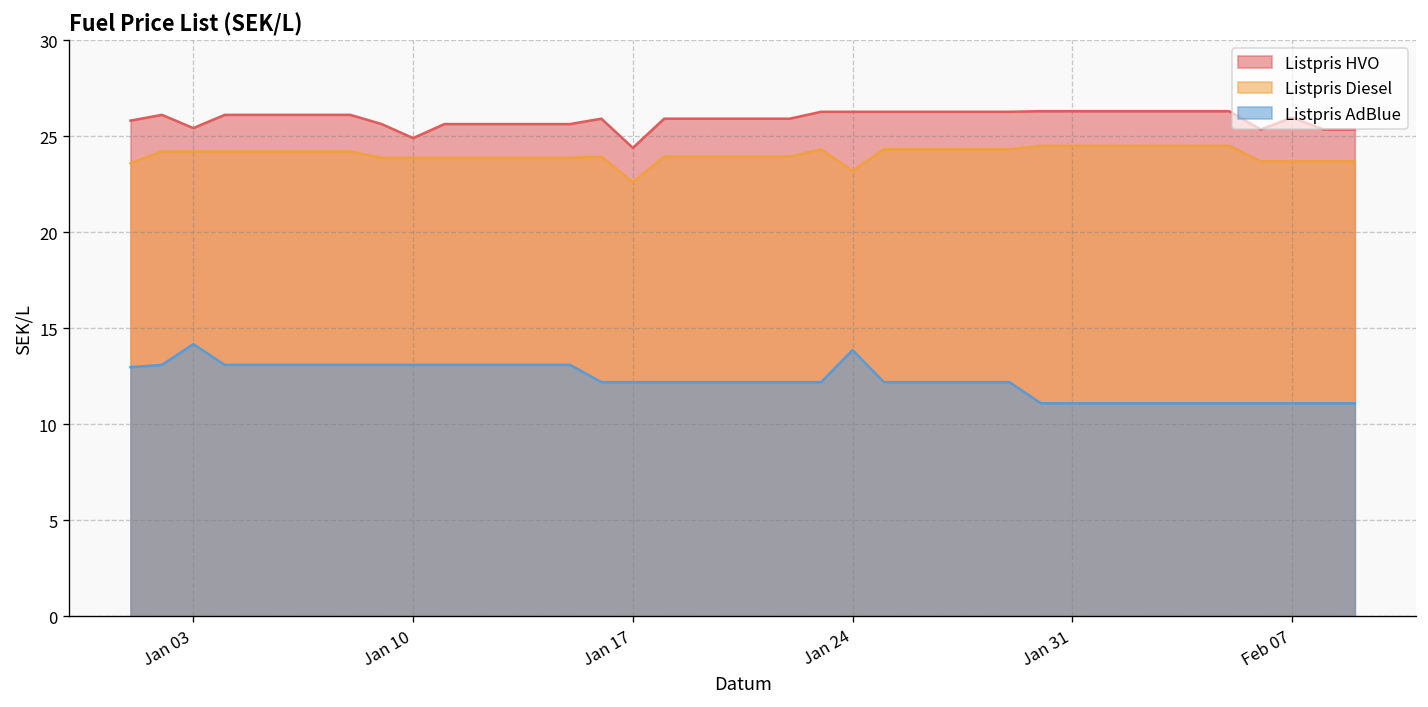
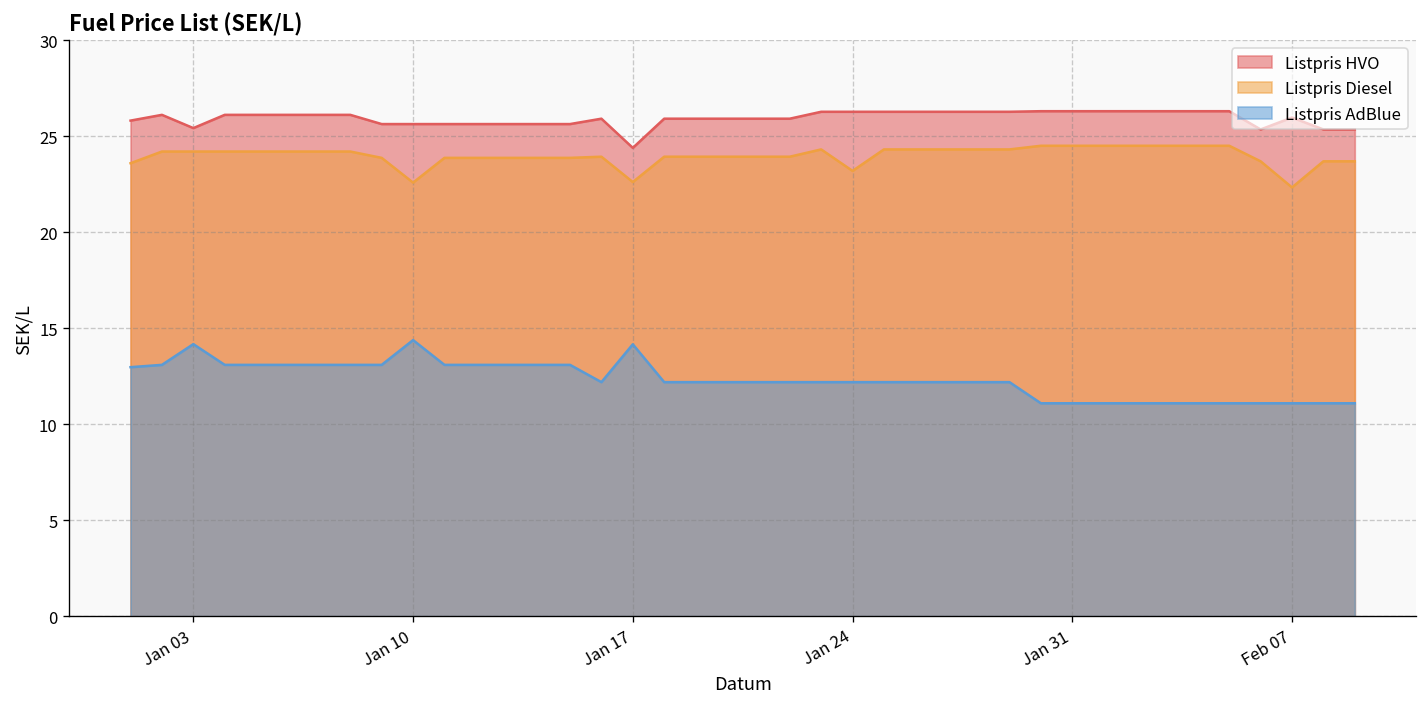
  {
    "Listpris HVO": {
      "Jan 03": 25.4,
-     "Jan 10": 24.9,
+     "Jan 10": 25.6,
      "Jan 17": 24.4,
      "Jan 24": 26.3,
      "Jan 31": 26.3
    },
    "Listpris Diesel": {
      "Jan 03": 24.2,
-     "Jan 10": 23.9,
+     "Jan 10": 22.6,
      "Jan 17": 22.6,
      "Jan 24": 23.2,
      "Jan 31": 24.5,
-     "Feb 07": 23.7
+     "Feb 07": 22.3
    },
    "Listpris AdBlue": {
      "Jan 03": 14.2,
-     "Jan 10": 13.1,
-     "Jan 17": 12.2,
-     "Jan 24": 13.9,
+     "Jan 10": 14.4,
+     "Jan 17": 14.2,
+     "Jan 24": 12.2,
      "Jan 31": 11.1,
      "Feb 07": 11.1
    }
  }
